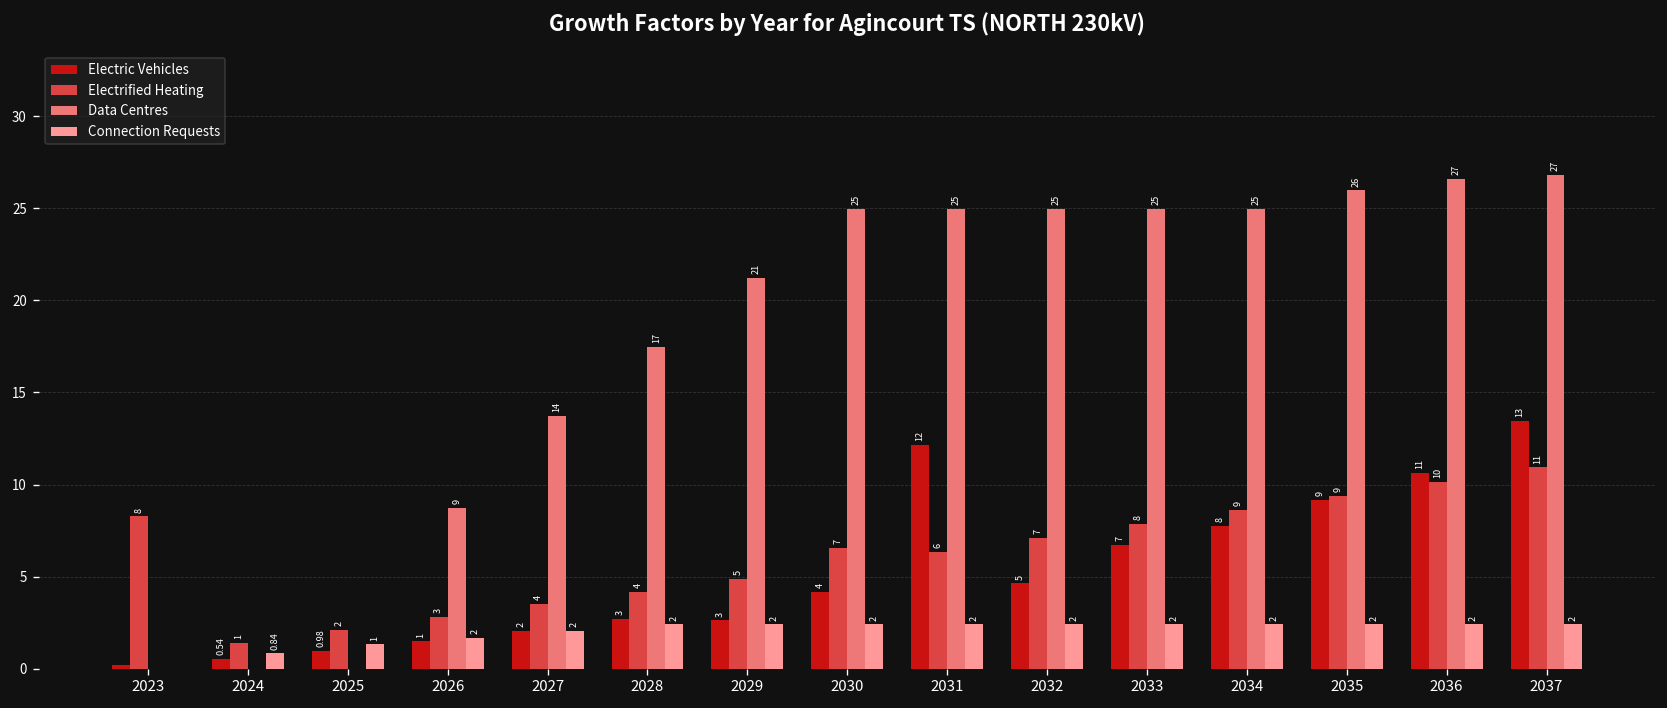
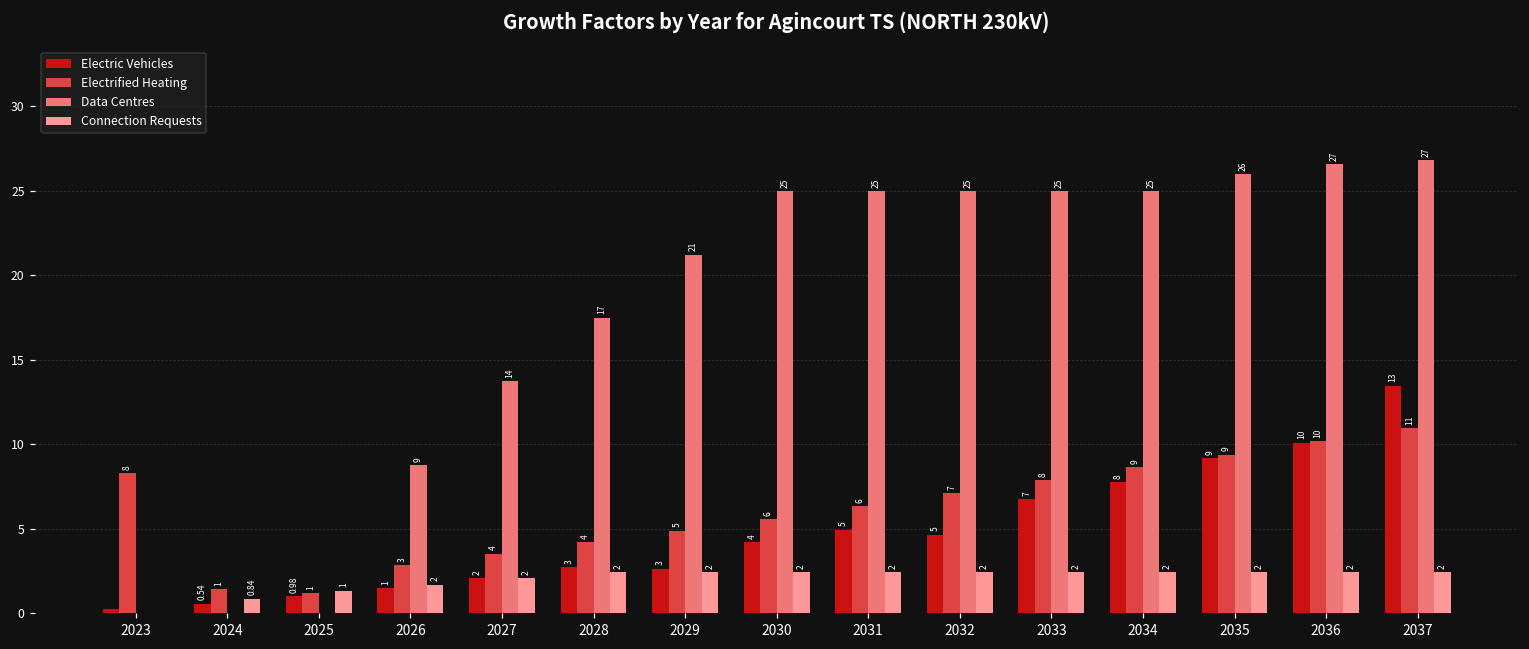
  {
    "Electric Vehicles": {
      "2024": 0.54,
      "2025": 0.98,
      "2026": 1,
      "2027": 2,
      "2028": 3,
      "2029": 3,
      "2030": 4,
-     "2031": 12,
+     "2031": 5,
      "2032": 5,
      "2033": 7,
      "2034": 8,
      "2035": 9,
-     "2036": 11,
+     "2036": 10,
      "2037": 13
    },
    "Electrified Heating": {
      "2023": 8,
      "2024": 1,
-     "2025": 2,
+     "2025": 1,
      "2026": 3,
      "2027": 4,
      "2028": 4,
      "2029": 5,
-     "2030": 7,
+     "2030": 6,
      "2031": 6,
      "2032": 7,
      "2033": 8,
      "2034": 9,
      "2035": 9,
      "2036": 10,
      "2037": 11
    }
  }
